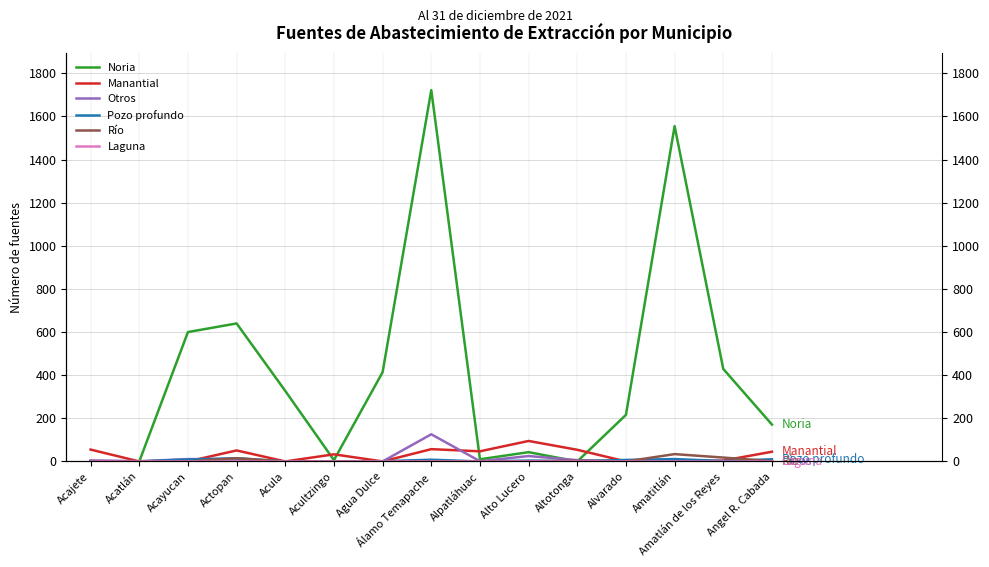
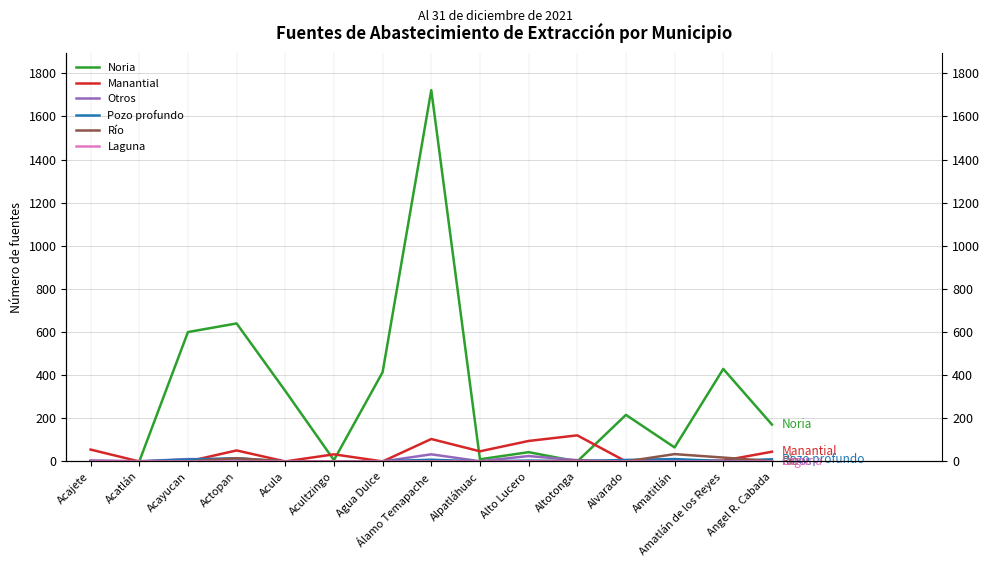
  {
    "Noria": {
      "Acayucan": 600,
      "Actopan": 640,
      "Acula": 330,
      "Agua Dulce": 410,
      "Álamo Temapache": 1720,
      "Alto Lucero": 40,
      "Alvarado": 220,
-     "Amatitlán": 1560,
+     "Amatitlán": 70,
      "Amatlán de los Reyes": 430,
      "Angel R. Cabada": 170
    },
    "Manantial": {
      "Acajete": 60,
      "Actopan": 50,
      "Acultzingo": 30,
-     "Álamo Temapache": 60,
+     "Álamo Temapache": 100,
      "Alpatláhuac": 50,
      "Alto Lucero": 100,
-     "Altotonga": 50,
+     "Altotonga": 120,
      "Angel R. Cabada": 50
    },
    "Otros": {
-     "Álamo Temapache": 130,
+     "Álamo Temapache": 30,
      "Alto Lucero": 30
    },
    "Río": {
      "Amatitlán": 30,
      "Amatlán de los Reyes": 20
    }
  }
